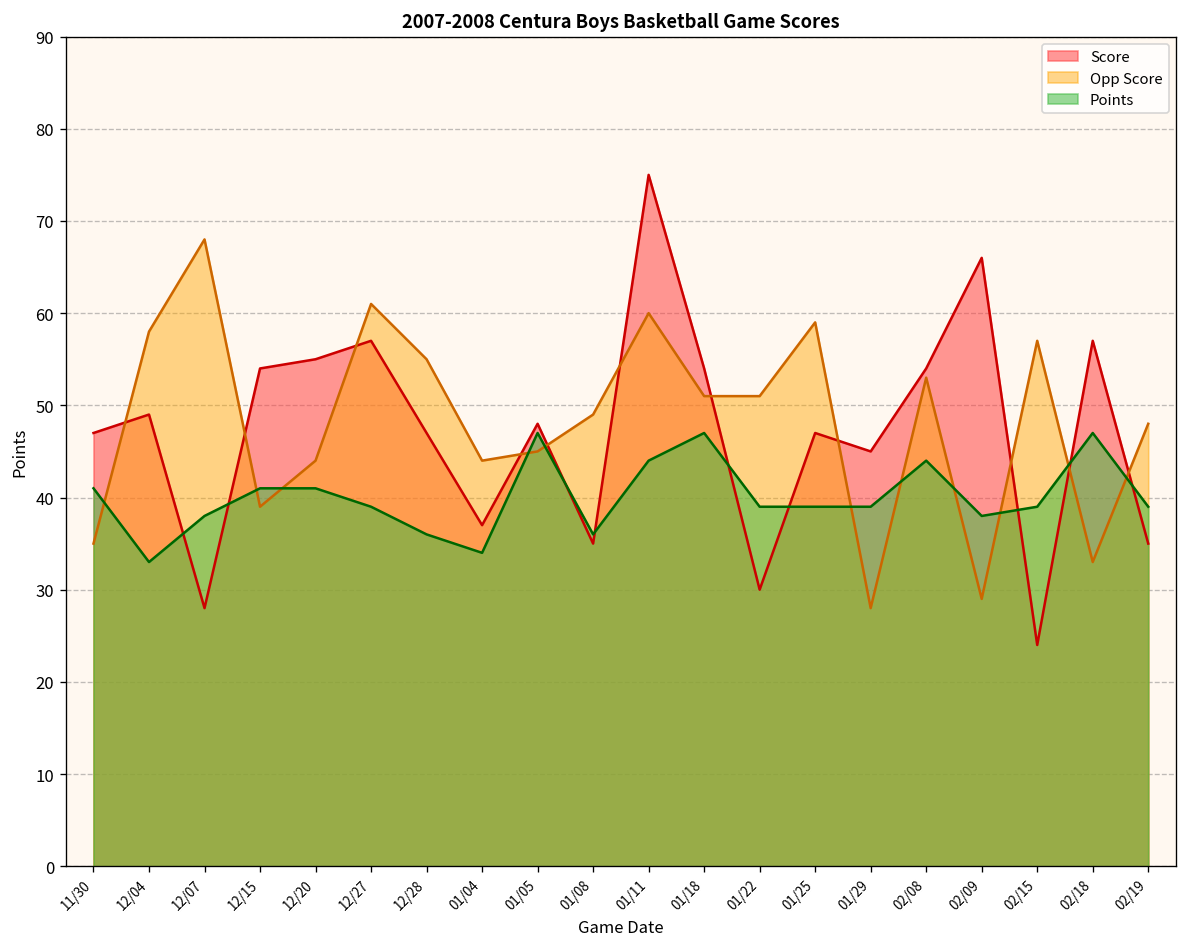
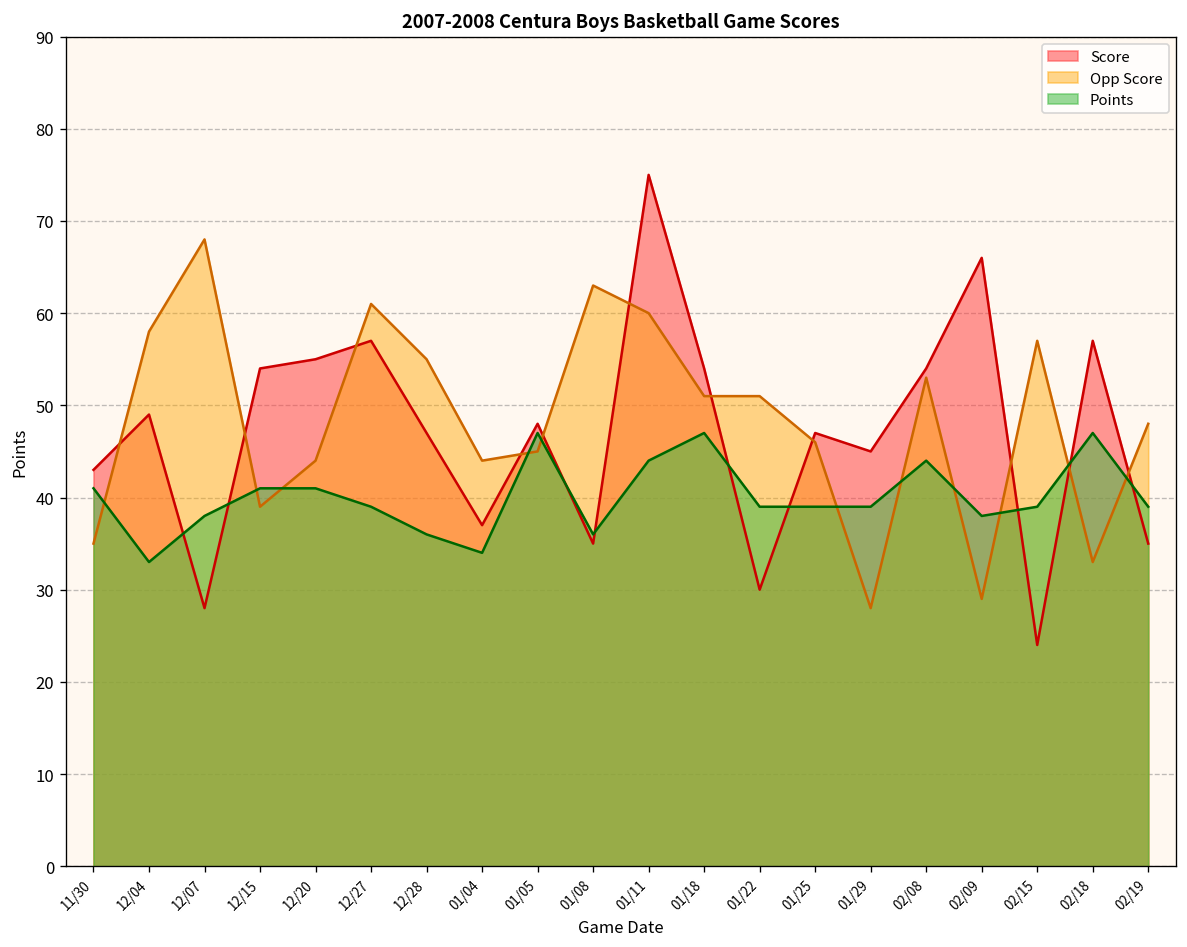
  {
    "Score": {
-     "11/30": 47,
+     "11/30": 43,
      "12/04": 49,
      "12/07": 28,
      "12/15": 54,
      "12/20": 55,
      "12/27": 57,
      "12/28": 47,
      "01/04": 37,
      "01/05": 48,
      "01/08": 35,
      "01/11": 75,
      "01/18": 54,
      "01/22": 30,
      "01/25": 47,
      "01/29": 45,
      "02/08": 54,
      "02/09": 66,
      "02/15": 24,
      "02/18": 57,
      "02/19": 35
    },
    "Opp Score": {
      "11/30": 35,
      "12/04": 58,
      "12/07": 68,
      "12/15": 39,
      "12/20": 44,
      "12/27": 61,
      "12/28": 55,
      "01/04": 44,
      "01/05": 45,
-     "01/08": 49,
+     "01/08": 63,
      "01/11": 60,
      "01/18": 51,
      "01/22": 51,
-     "01/25": 59,
+     "01/25": 46,
      "01/29": 28,
      "02/08": 53,
      "02/09": 29,
      "02/15": 57,
      "02/18": 33,
      "02/19": 48
    },
    "Points": {
      "11/30": 41,
      "12/04": 33,
      "12/07": 38,
      "12/15": 41,
      "12/20": 41,
      "12/27": 39,
      "12/28": 36,
      "01/04": 34,
      "01/05": 47,
      "01/08": 36,
      "01/11": 44,
      "01/18": 47,
      "01/22": 39,
      "01/25": 39,
      "01/29": 39,
      "02/08": 44,
      "02/09": 38,
      "02/15": 39,
      "02/18": 47,
      "02/19": 39
    }
  }
